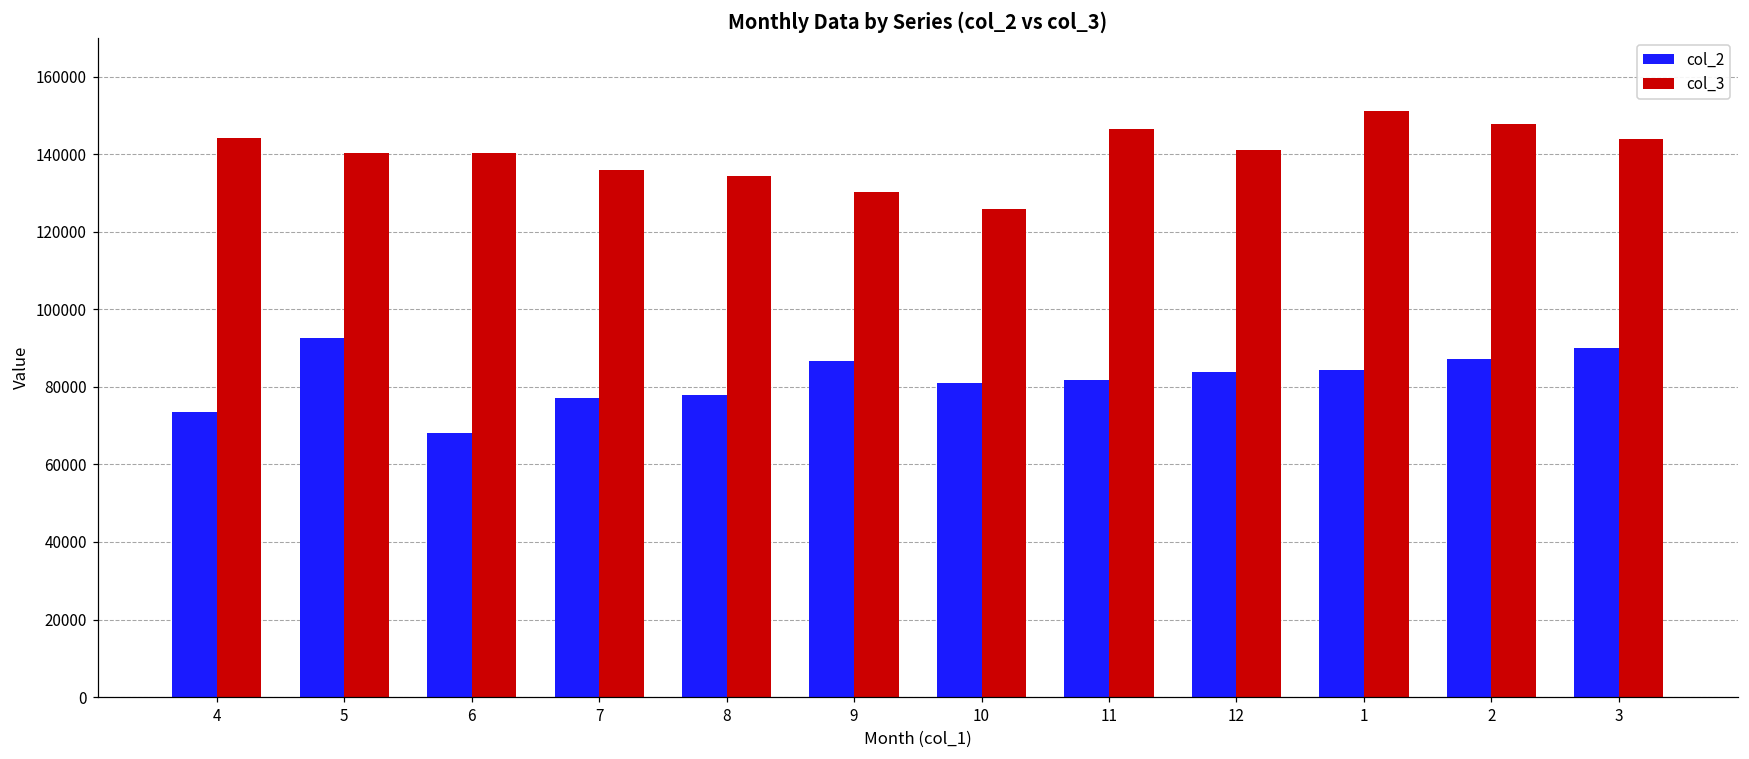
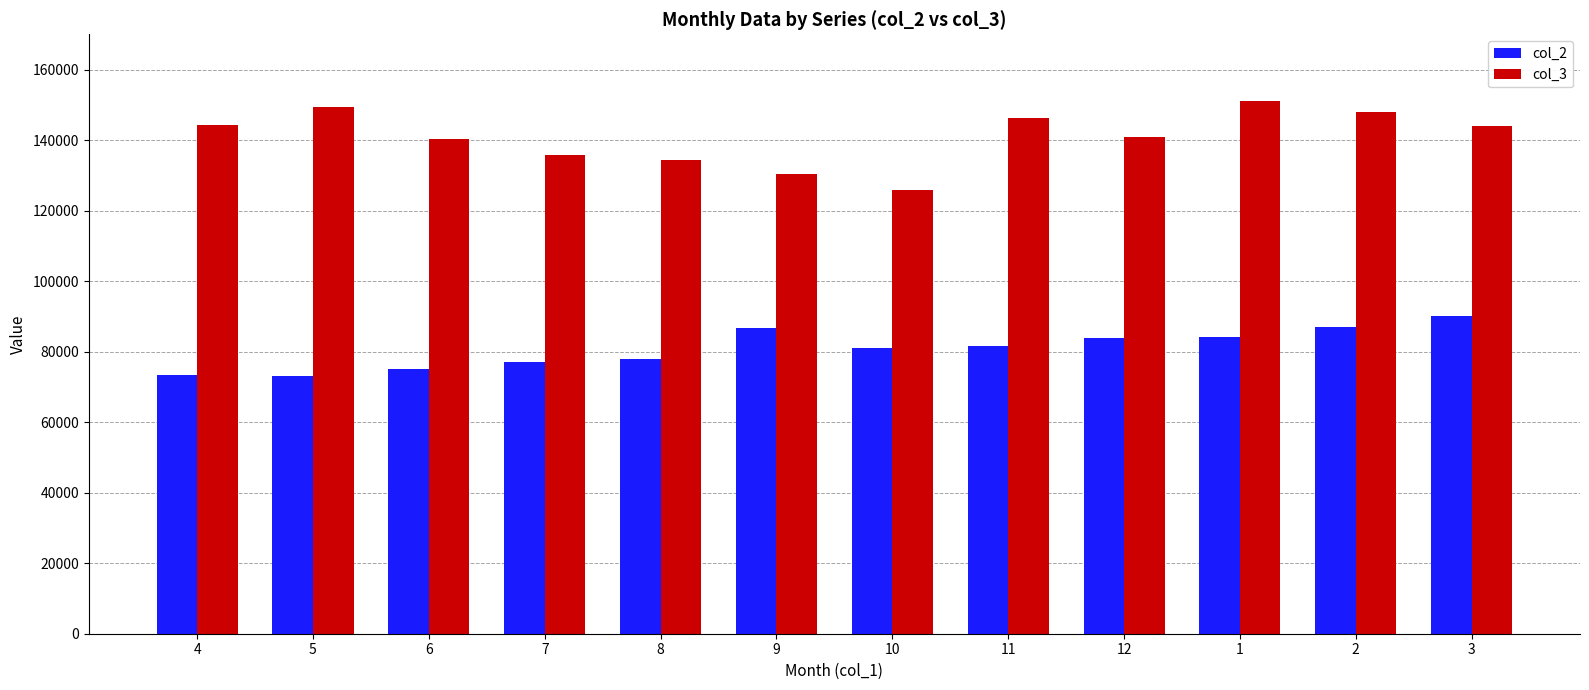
  {
    "col_2": {
      "4": 73000,
-     "5": 92000,
-     "6": 68000,
+     "5": 73000,
+     "6": 75000,
      "7": 77000,
      "8": 78000,
      "9": 87000,
      "10": 81000,
      "11": 82000,
      "12": 84000,
      "1": 84000,
      "2": 87000,
      "3": 90000
    },
    "col_3": {
      "4": 144000,
-     "5": 140000,
+     "5": 149000,
      "6": 140000,
      "7": 136000,
      "8": 134000,
      "9": 130000,
      "10": 126000,
      "11": 146000,
      "12": 141000,
      "1": 151000,
      "2": 148000,
      "3": 144000
    }
  }
